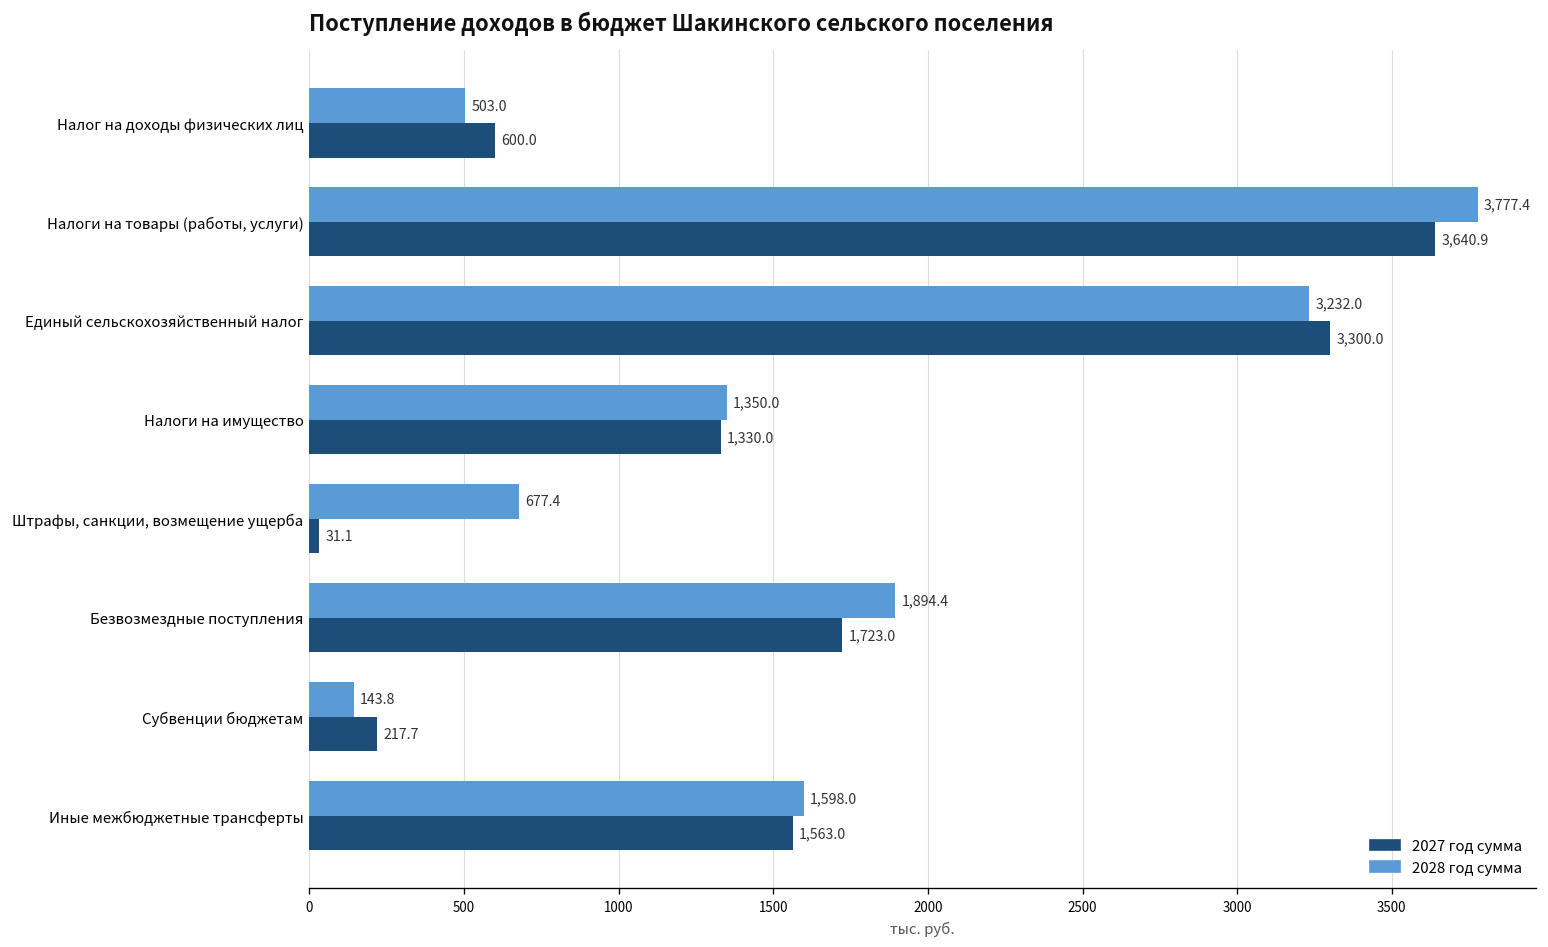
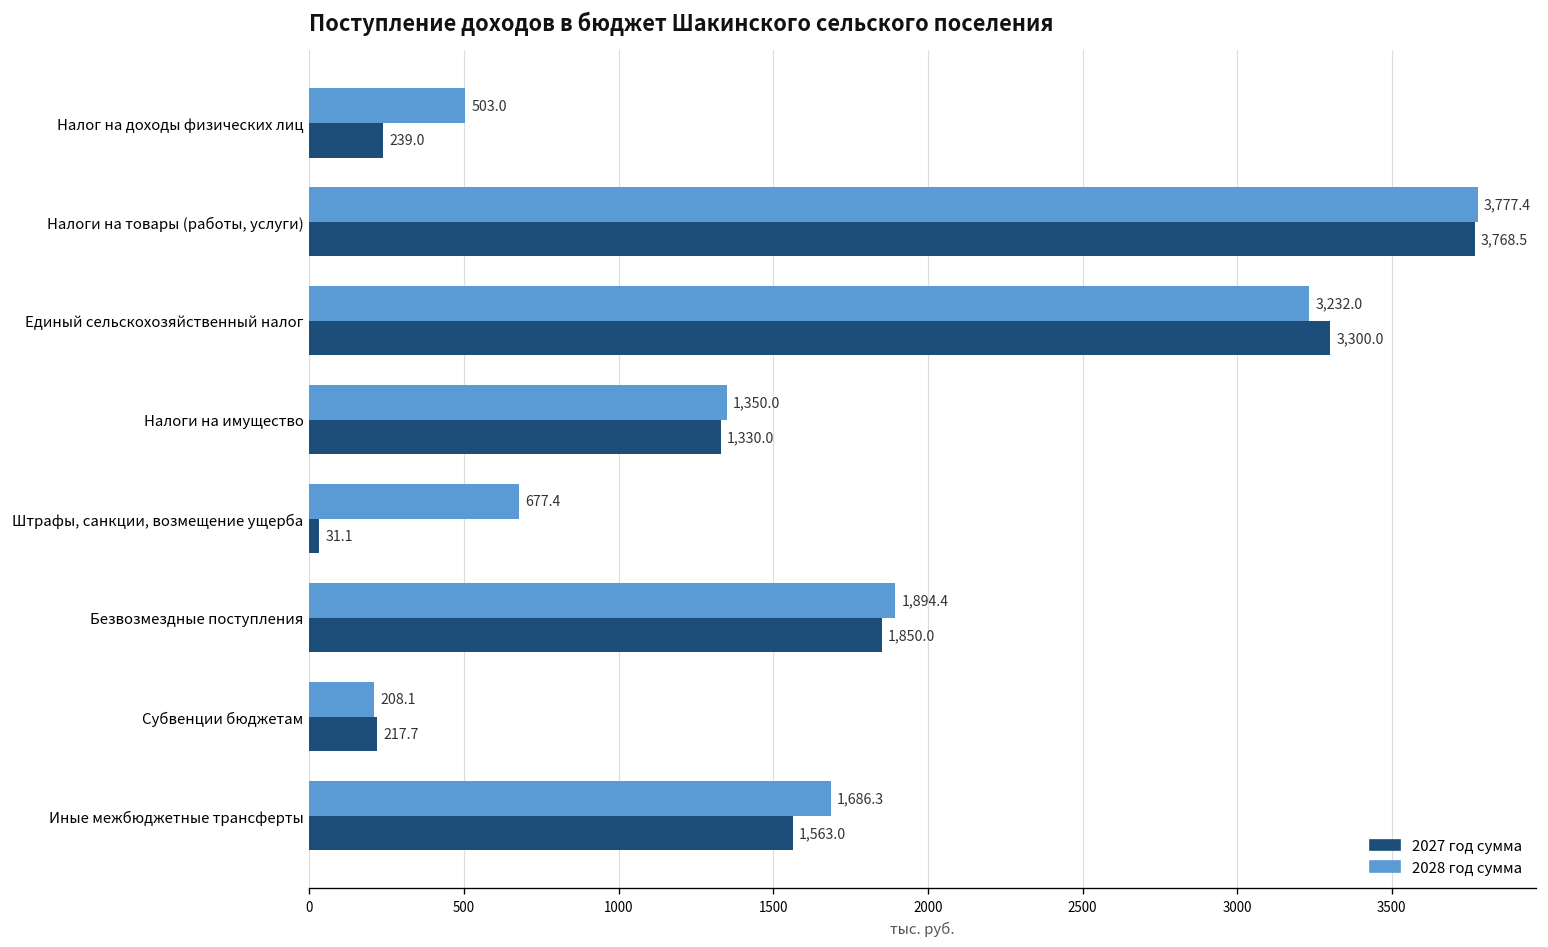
  {
    "2027 год сумма": {
-     "Налог на доходы физических лиц": "600.0",
-     "Налоги на товары (работы, услуги)": "3,640.9",
+     "Налог на доходы физических лиц": "239.0",
+     "Налоги на товары (работы, услуги)": "3,768.5",
      "Единый сельскохозяйственный налог": "3,300.0",
      "Налоги на имущество": "1,330.0",
      "Штрафы, санкции, возмещение ущерба": "31.1",
-     "Безвозмездные поступления": "1,723.0",
+     "Безвозмездные поступления": "1,850.0",
      "Субвенции бюджетам": "217.7",
      "Иные межбюджетные трансферты": "1,563.0"
    },
    "2028 год сумма": {
      "Налог на доходы физических лиц": "503.0",
      "Налоги на товары (работы, услуги)": "3,777.4",
      "Единый сельскохозяйственный налог": "3,232.0",
      "Налоги на имущество": "1,350.0",
      "Штрафы, санкции, возмещение ущерба": "677.4",
      "Безвозмездные поступления": "1,894.4",
-     "Субвенции бюджетам": "143.8",
-     "Иные межбюджетные трансферты": "1,598.0"
+     "Субвенции бюджетам": "208.1",
+     "Иные межбюджетные трансферты": "1,686.3"
    }
  }
